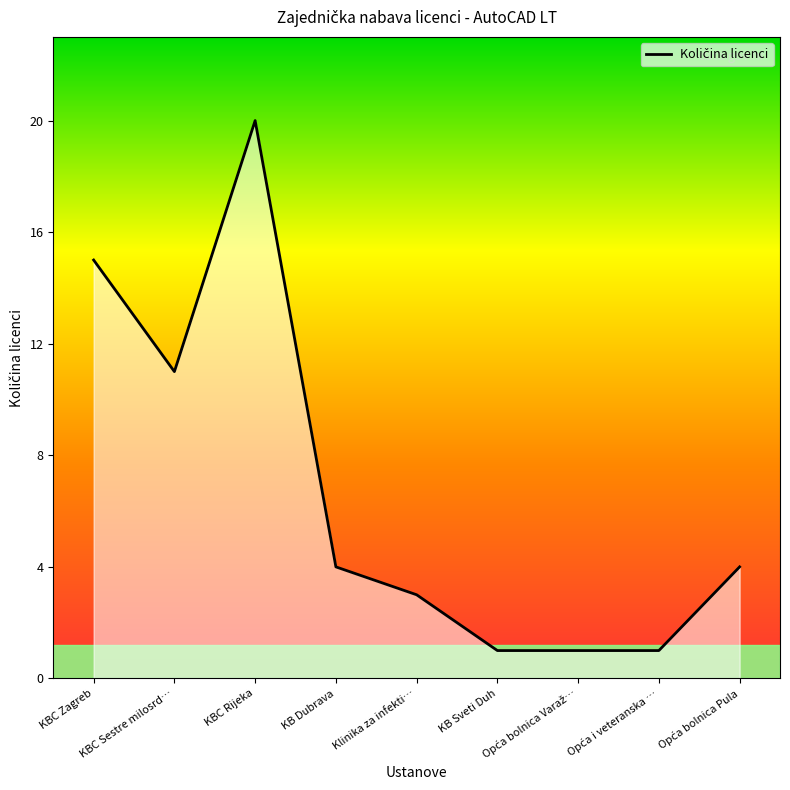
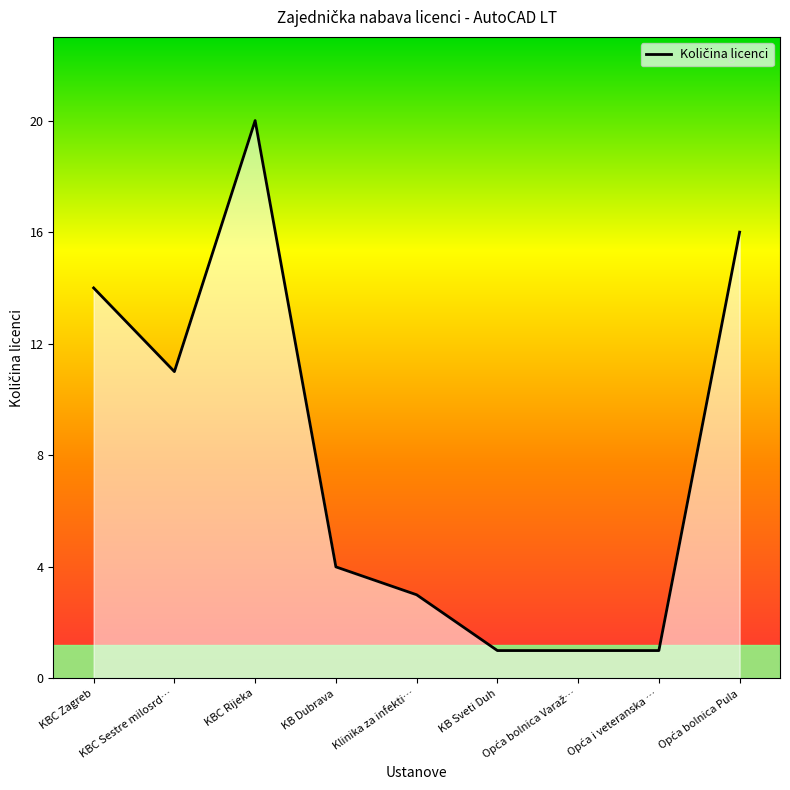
  {
-   "KBC Zagreb": 15,
+   "KBC Zagreb": 14,
    "KBC Sestre milosrd…": 11,
    "KBC Rijeka": 20,
    "KB Dubrava": 4,
    "Klinika za infekti…": 3,
-   "Opća bolnica Pula": 4
+   "Opća bolnica Pula": 16
  }
